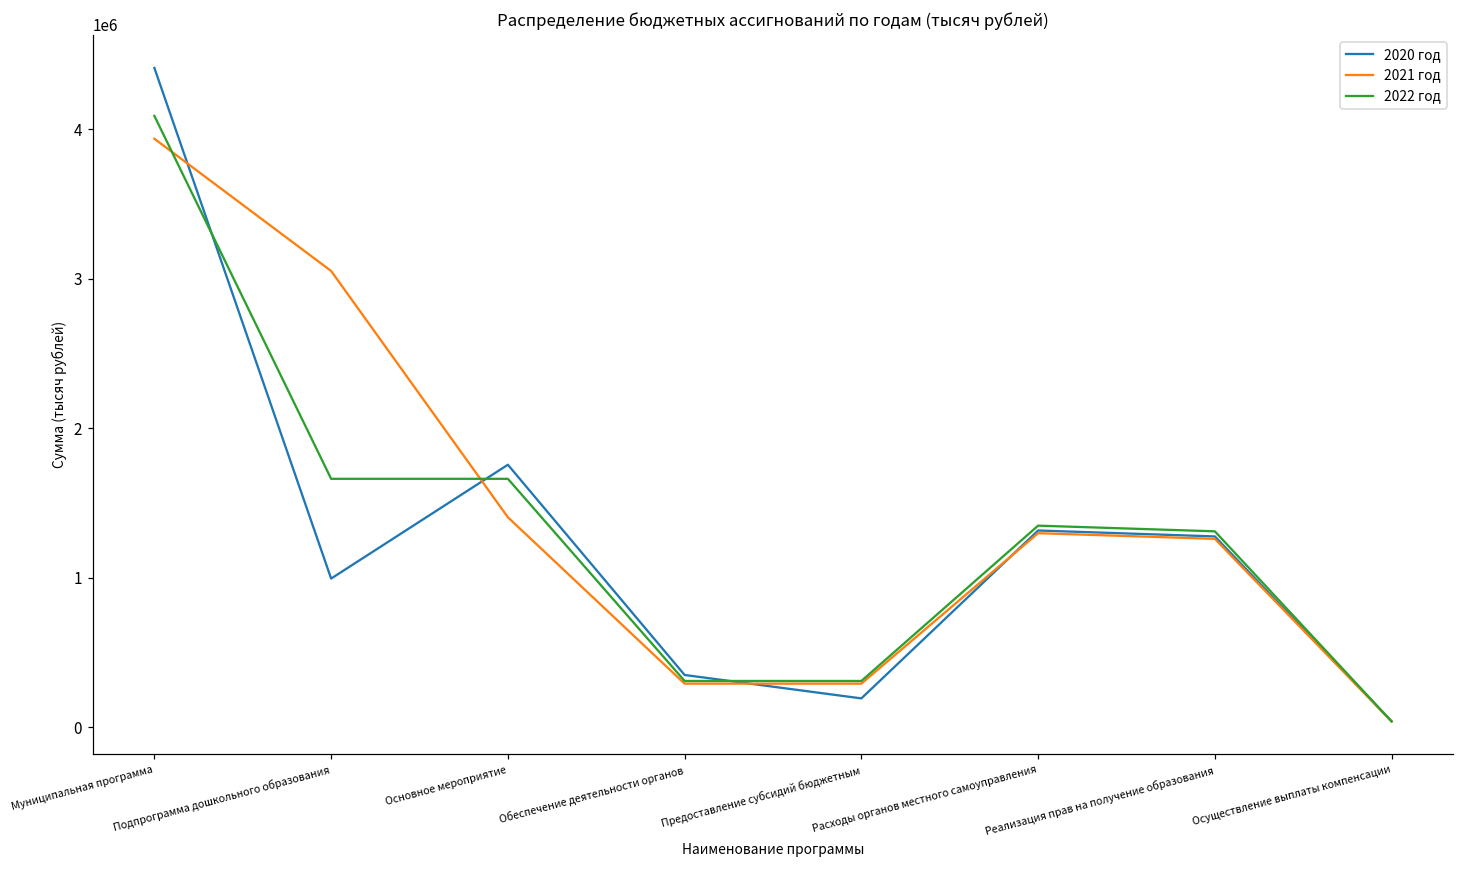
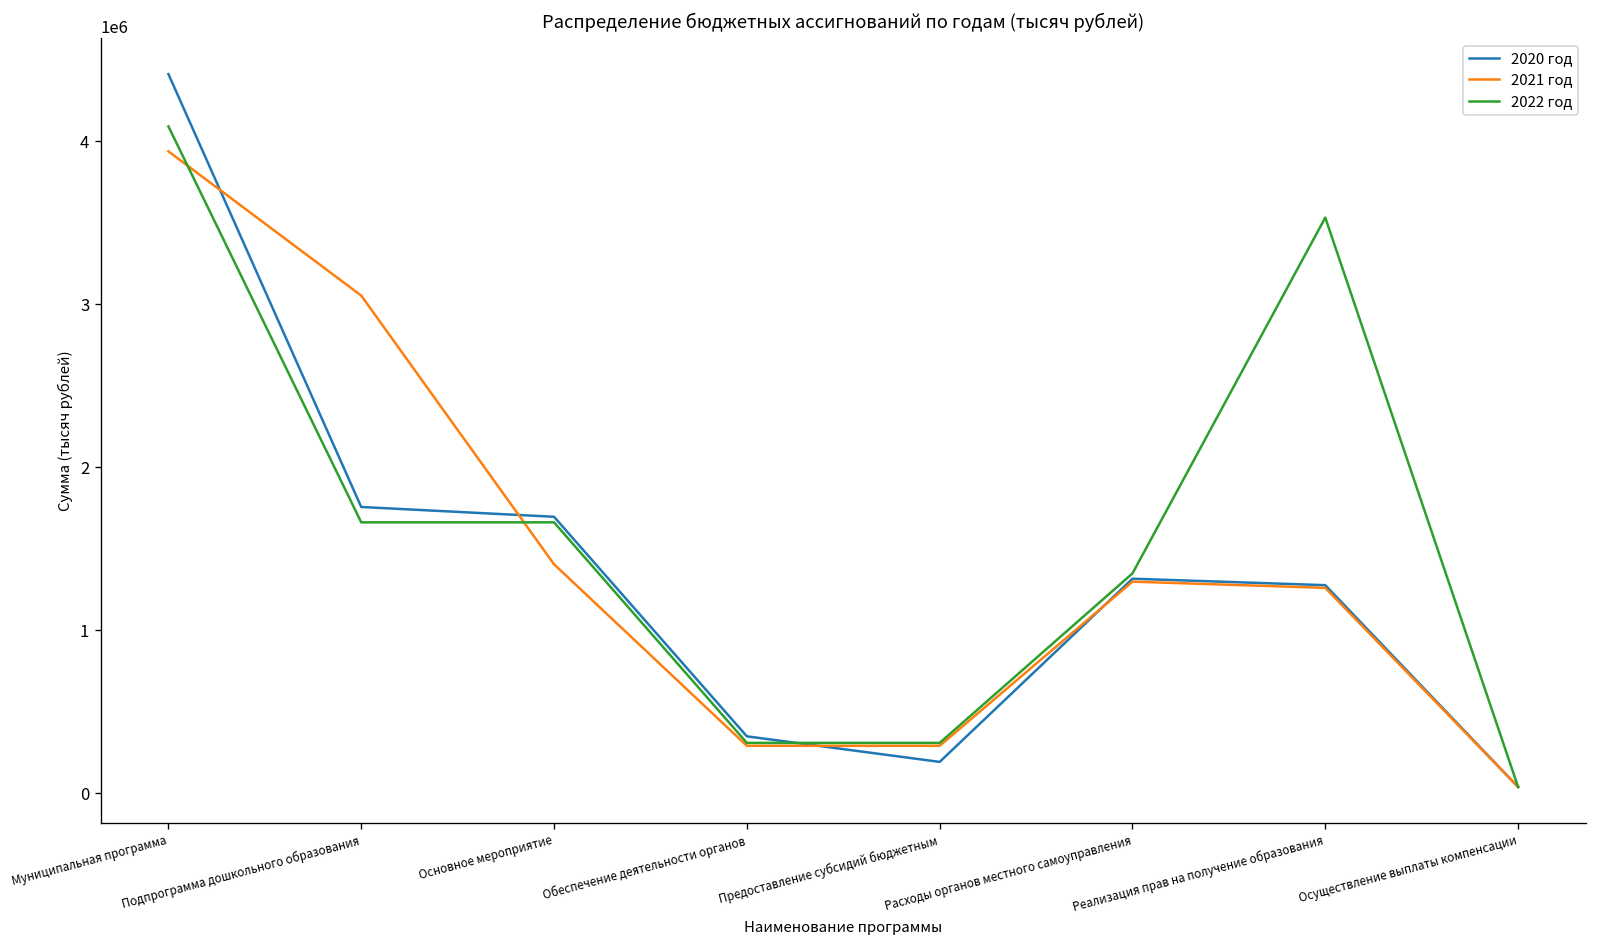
  {
    "2020 год": {
      "Муниципальная программа": 4410000,
-     "Подпрограмма дошкольного образования": 990000,
-     "Основное мероприятие": 1760000,
+     "Подпрограмма дошкольного образования": 1760000,
+     "Основное мероприятие": 1700000,
      "Обеспечение деятельности органов": 350000,
      "Предоставление субсидий бюджетным": 190000
    },
    "2021 год": {
      "Муниципальная программа": 3940000,
      "Подпрограмма дошкольного образования": 3050000,
      "Основное мероприятие": 1400000
    },
    "2022 год": {
      "Муниципальная программа": 4090000,
      "Подпрограмма дошкольного образования": 1660000,
      "Основное мероприятие": 1660000,
      "Расходы органов местного самоуправления": 1350000,
-     "Реализация прав на получение образования": 1310000
+     "Реализация прав на получение образования": 3530000
    }
  }
